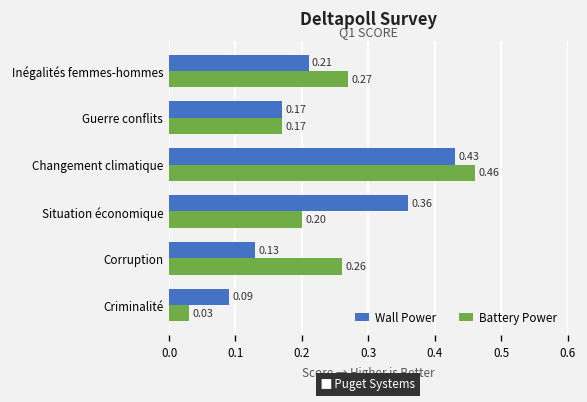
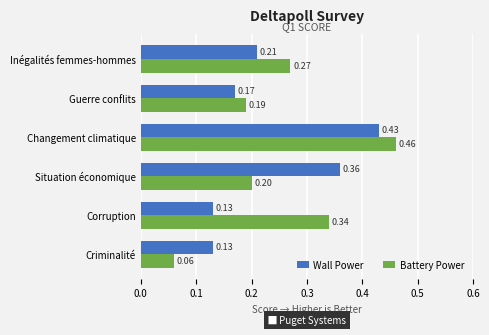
  {
    "Wall Power": {
      "Inégalités femmes-hommes": 0.21,
      "Guerre conflits": 0.17,
      "Changement climatique": 0.43,
      "Situation économique": 0.36,
      "Corruption": 0.13,
-     "Criminalité": 0.09
+     "Criminalité": 0.13
    },
    "Battery Power": {
      "Inégalités femmes-hommes": 0.27,
-     "Guerre conflits": 0.17,
+     "Guerre conflits": 0.19,
      "Changement climatique": 0.46,
      "Situation économique": 0.20,
-     "Corruption": 0.26,
-     "Criminalité": 0.03
+     "Corruption": 0.34,
+     "Criminalité": 0.06
    }
  }
